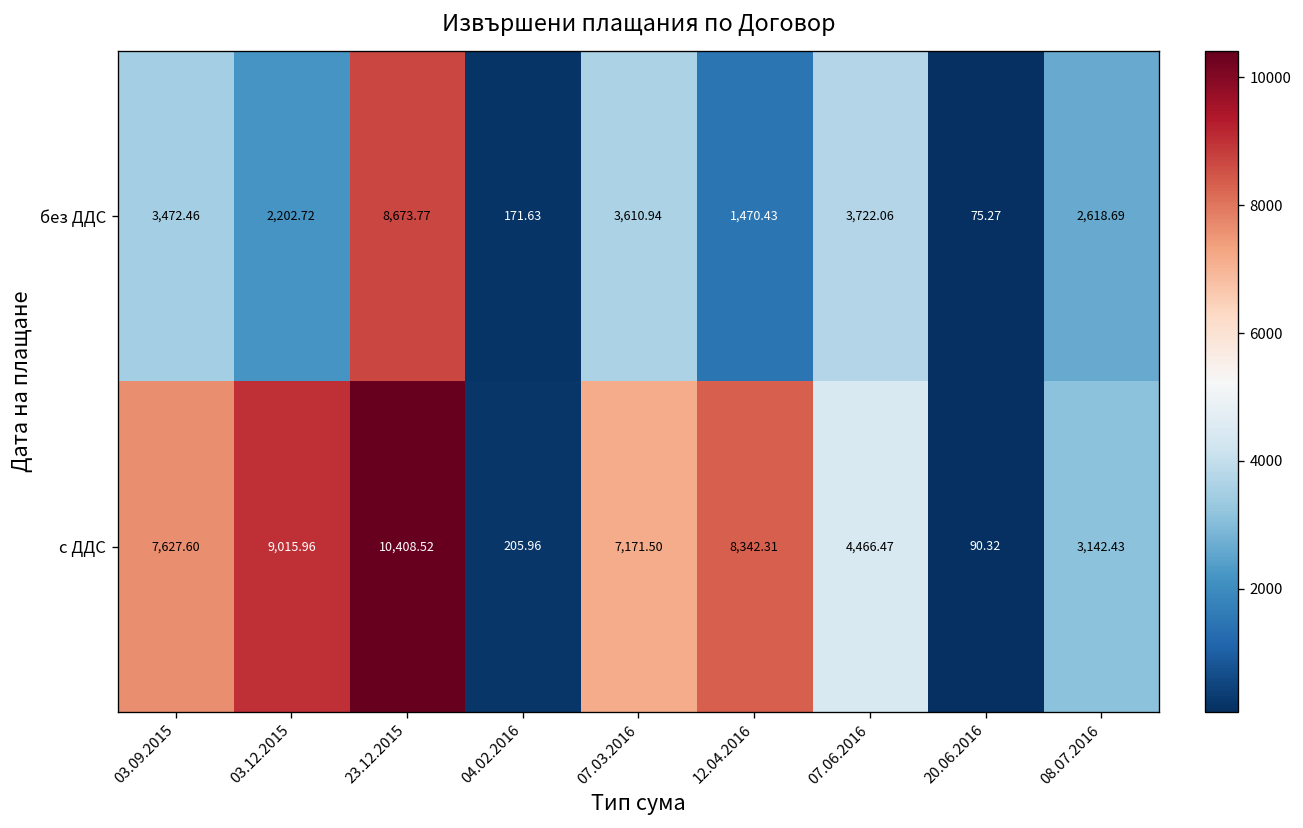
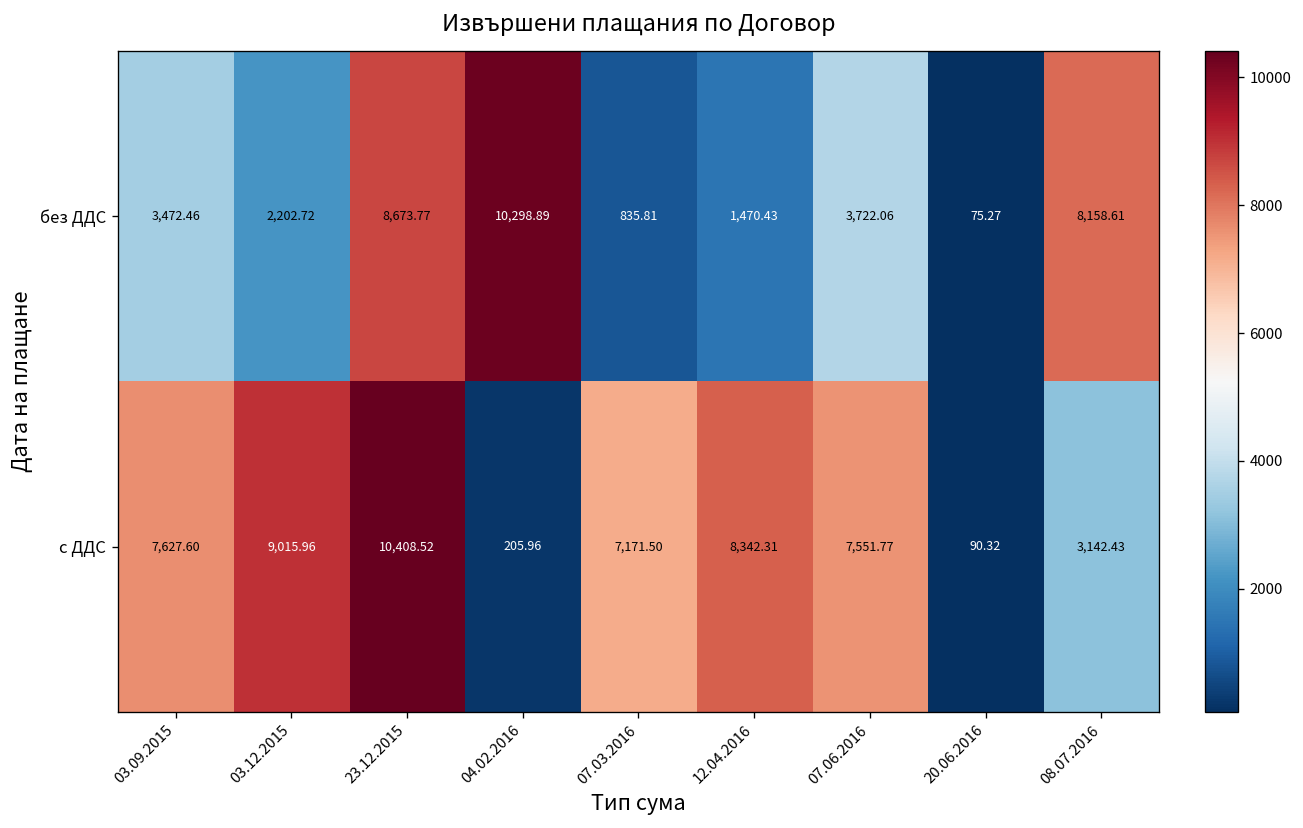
  {
    "без ДДС": {
      "03.09.2015": "3,472.46",
      "03.12.2015": "2,202.72",
      "23.12.2015": "8,673.77",
-     "04.02.2016": "171.63",
-     "07.03.2016": "3,610.94",
+     "04.02.2016": "10,298.89",
+     "07.03.2016": "835.81",
      "12.04.2016": "1,470.43",
      "07.06.2016": "3,722.06",
      "20.06.2016": "75.27",
-     "08.07.2016": "2,618.69"
+     "08.07.2016": "8,158.61"
    },
    "с ДДС": {
      "03.09.2015": "7,627.60",
      "03.12.2015": "9,015.96",
      "23.12.2015": "10,408.52",
      "04.02.2016": "205.96",
      "07.03.2016": "7,171.50",
      "12.04.2016": "8,342.31",
-     "07.06.2016": "4,466.47",
+     "07.06.2016": "7,551.77",
      "20.06.2016": "90.32",
      "08.07.2016": "3,142.43"
    }
  }
